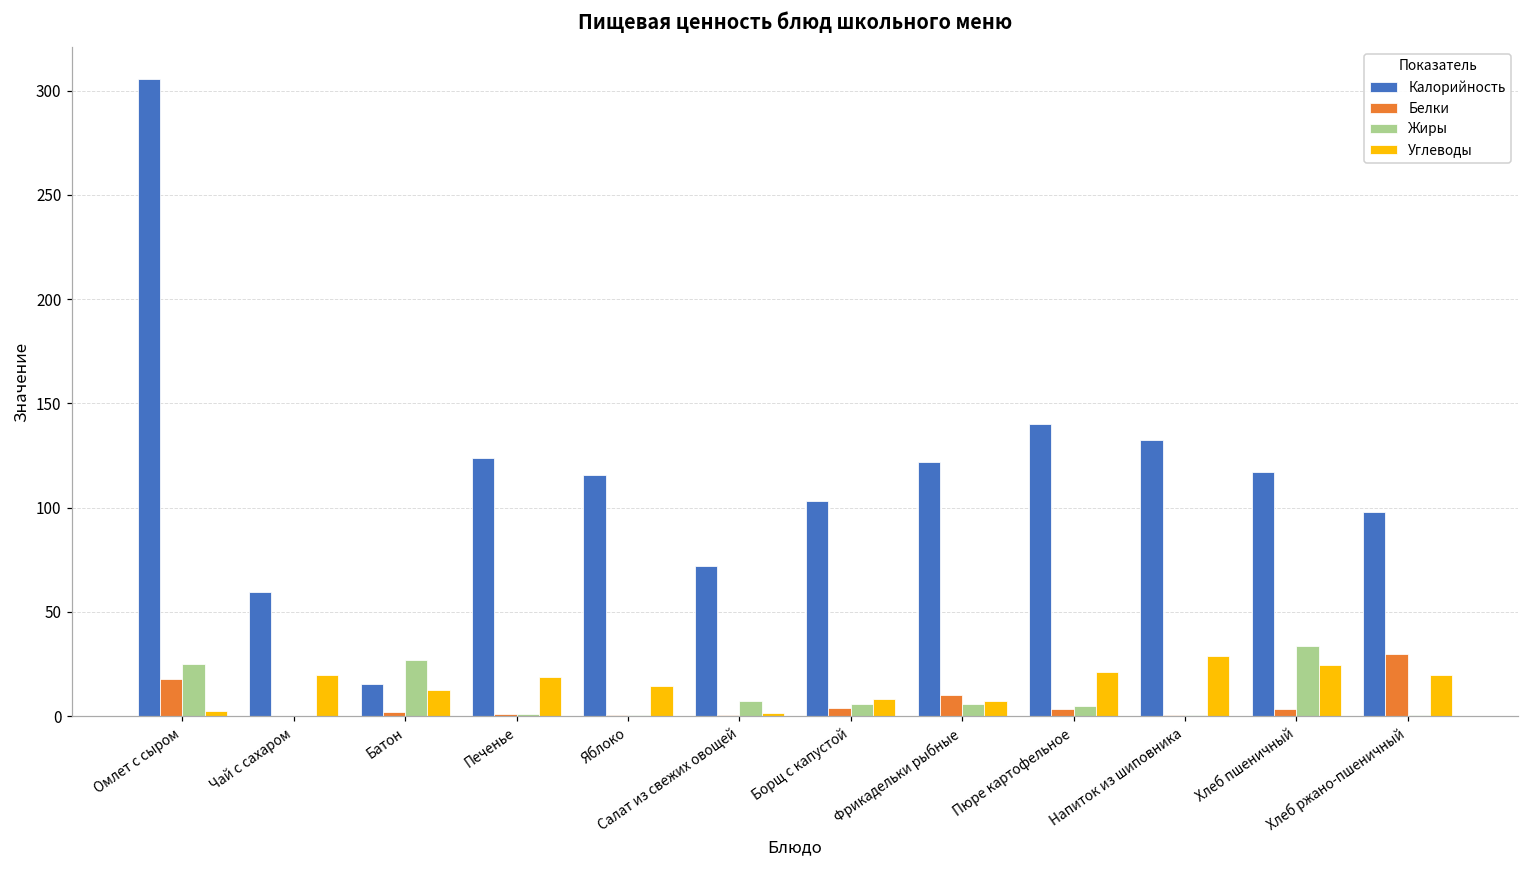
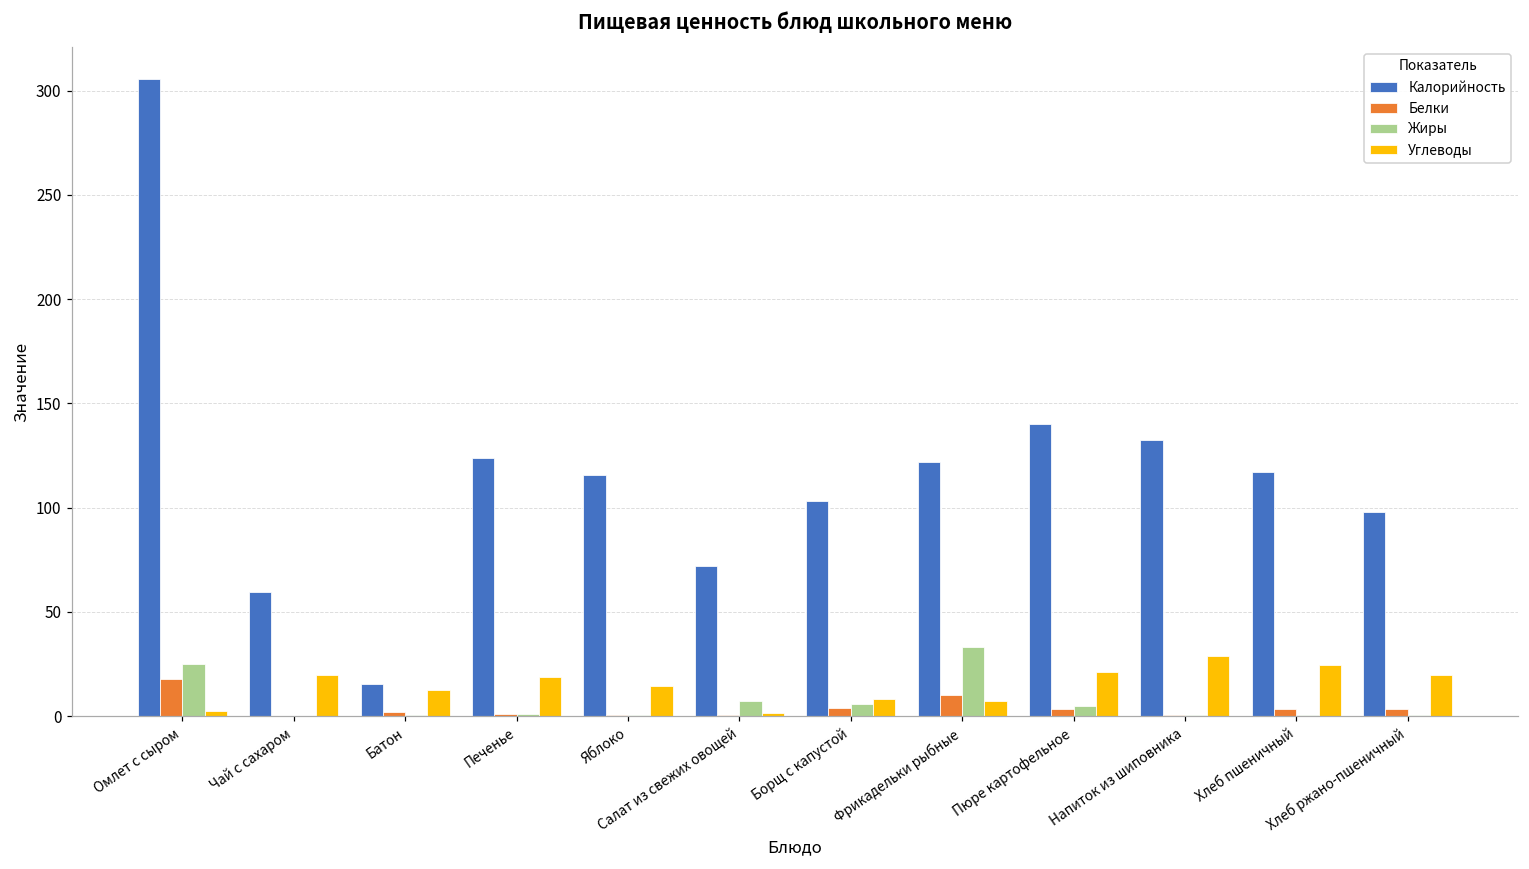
  {
    "Калорийность": {
      "Омлет с сыром": 306,
      "Чай с сахаром": 60,
      "Батон": 15,
      "Печенье": 124,
      "Яблоко": 116,
      "Салат из свежих овощей": 72,
      "Борщ с капустой": 103,
      "Фрикадельки рыбные": 122,
      "Пюре картофельное": 140,
      "Напиток из шиповника": 133,
      "Хлеб пшеничный": 117,
      "Хлеб ржано-пшеничный": 98
    },
    "Белки": {
      "Омлет с сыром": 18,
      "Батон": 2,
      "Борщ с капустой": 4,
      "Фрикадельки рыбные": 10,
      "Пюре картофельное": 3,
      "Хлеб пшеничный": 4,
-     "Хлеб ржано-пшеничный": 30
+     "Хлеб ржано-пшеничный": 3
    },
    "Жиры": {
      "Омлет с сыром": 25,
-     "Батон": 27,
+     "Батон": 0,
      "Салат из свежих овощей": 7,
      "Борщ с капустой": 6,
-     "Фрикадельки рыбные": 6,
+     "Фрикадельки рыбные": 33,
      "Пюре картофельное": 5,
-     "Хлеб пшеничный": 34
+     "Хлеб пшеничный": 0
    },
    "Углеводы": {
      "Омлет с сыром": 2,
      "Чай с сахаром": 20,
      "Батон": 12,
      "Печенье": 19,
      "Яблоко": 15,
      "Салат из свежих овощей": 2,
      "Борщ с капустой": 8,
      "Фрикадельки рыбные": 7,
      "Пюре картофельное": 21,
      "Напиток из шиповника": 29,
      "Хлеб пшеничный": 25,
      "Хлеб ржано-пшеничный": 20
    }
  }
